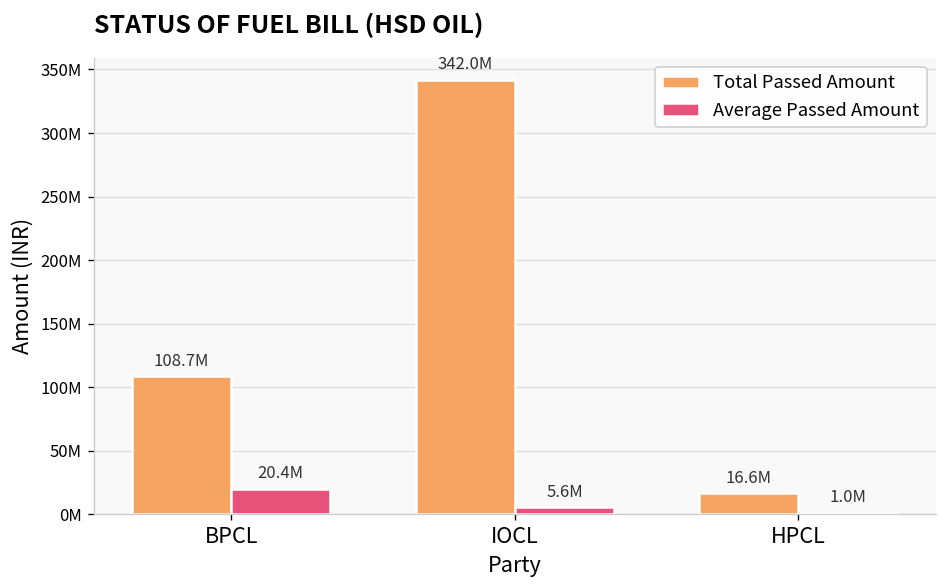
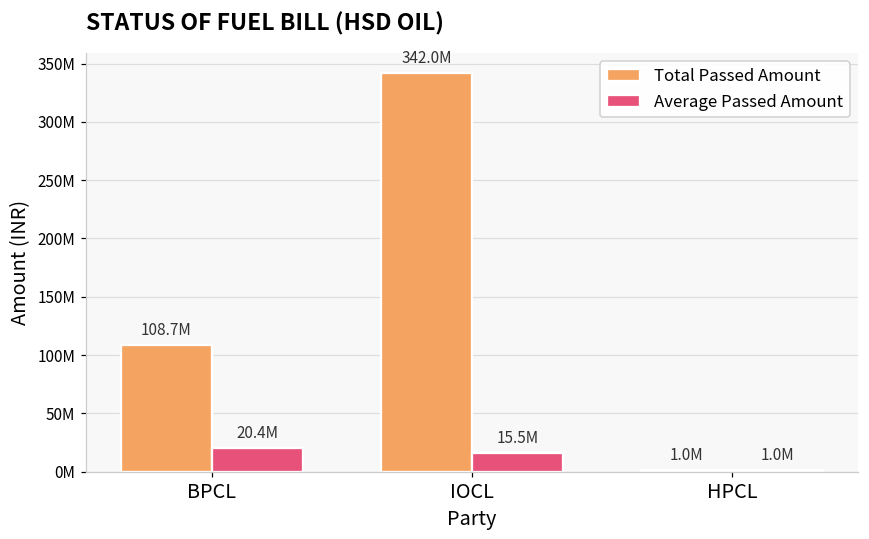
  {
    "Total Passed Amount": {
      "BPCL": "108.7M",
      "IOCL": "342.0M",
-     "HPCL": "16.6M"
+     "HPCL": "1.0M"
    },
    "Average Passed Amount": {
      "BPCL": "20.4M",
-     "IOCL": "5.6M",
+     "IOCL": "15.5M",
      "HPCL": "1.0M"
    }
  }
